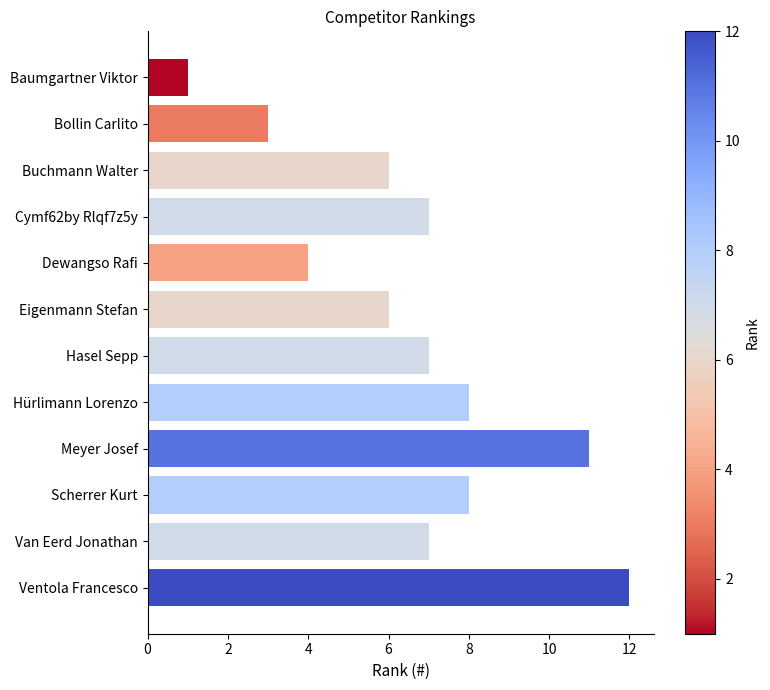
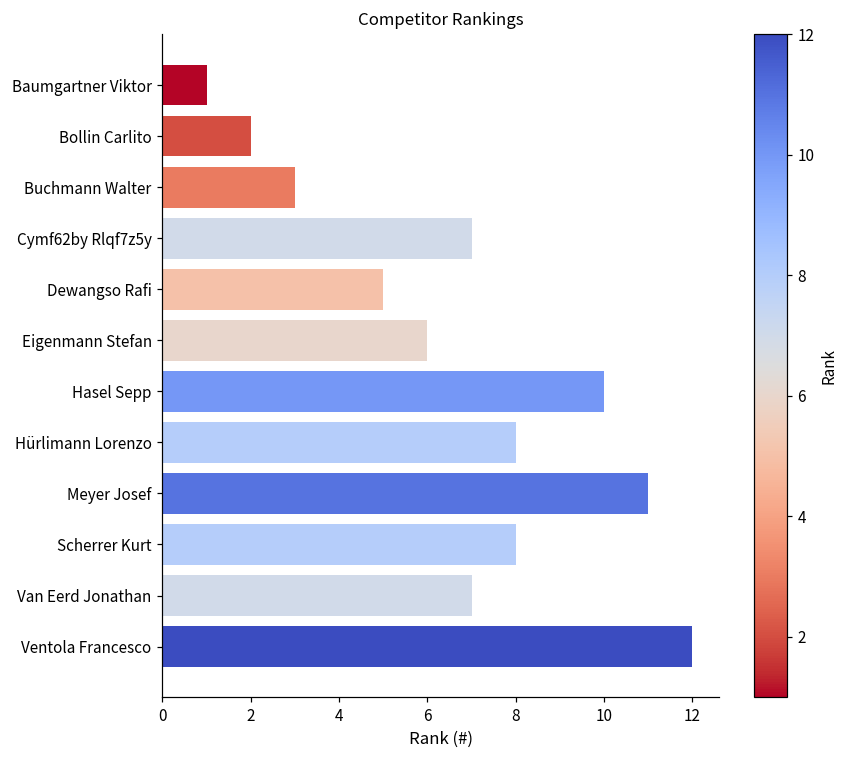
  {
    "Baumgartner Viktor": 1,
-   "Bollin Carlito": 3,
-   "Buchmann Walter": 6,
+   "Bollin Carlito": 2,
+   "Buchmann Walter": 3,
    "Cymf62by Rlqf7z5y": 7,
-   "Dewangso Rafi": 4,
+   "Dewangso Rafi": 5,
    "Eigenmann Stefan": 6,
-   "Hasel Sepp": 7,
+   "Hasel Sepp": 10,
    "Hürlimann Lorenzo": 8,
    "Meyer Josef": 11,
    "Scherrer Kurt": 8,
    "Van Eerd Jonathan": 7,
    "Ventola Francesco": 12
  }
